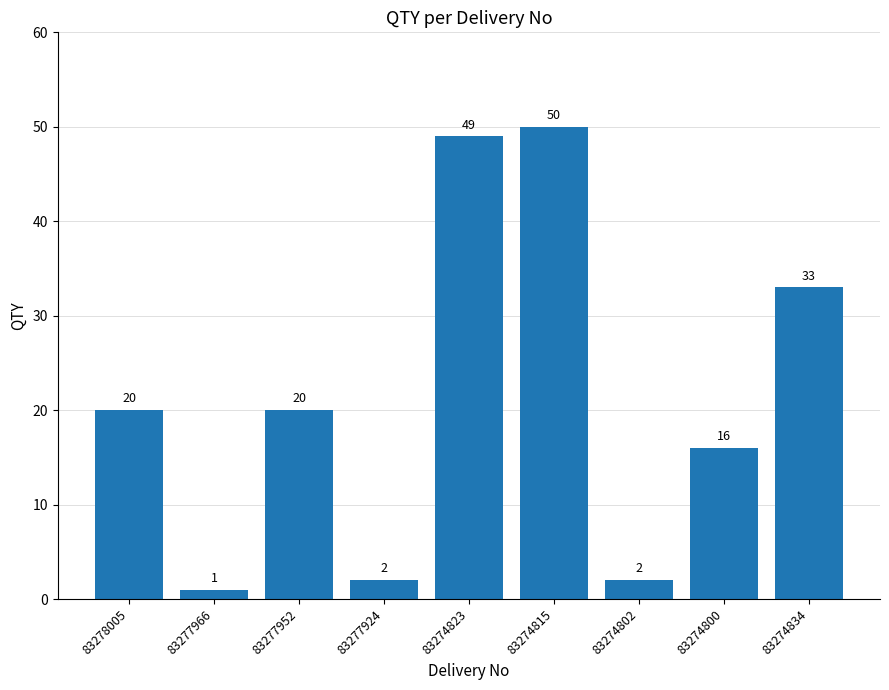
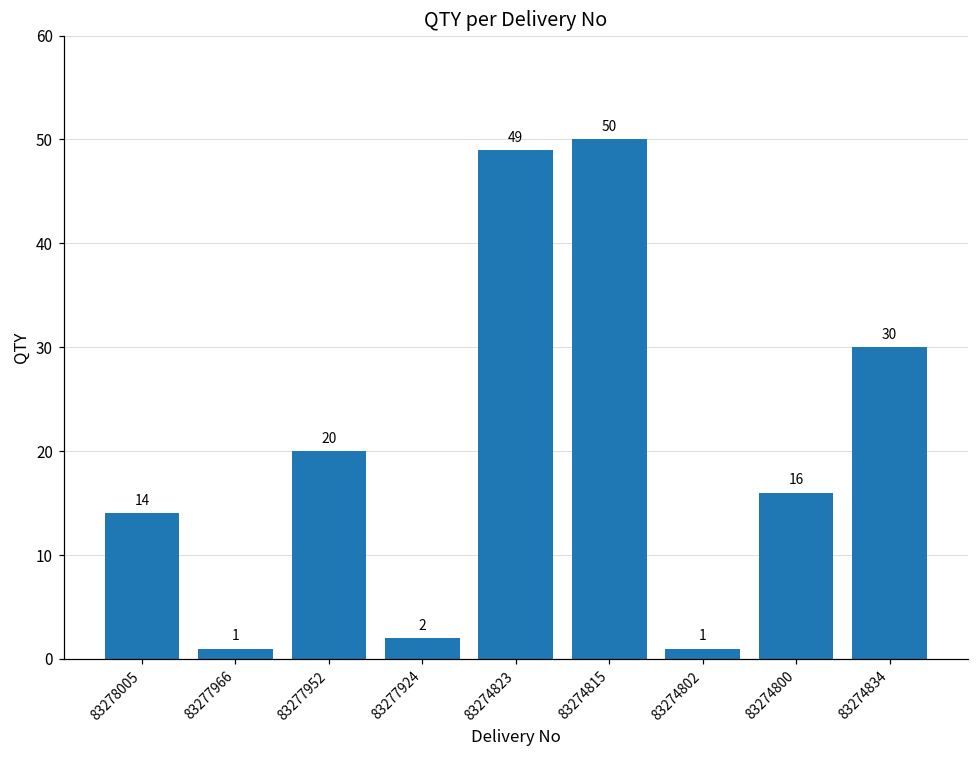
  {
-   "83278005": 20,
+   "83278005": 14,
    "83277966": 1,
    "83277952": 20,
    "83277924": 2,
    "83274823": 49,
    "83274815": 50,
-   "83274802": 2,
+   "83274802": 1,
    "83274800": 16,
-   "83274834": 33
+   "83274834": 30
  }
